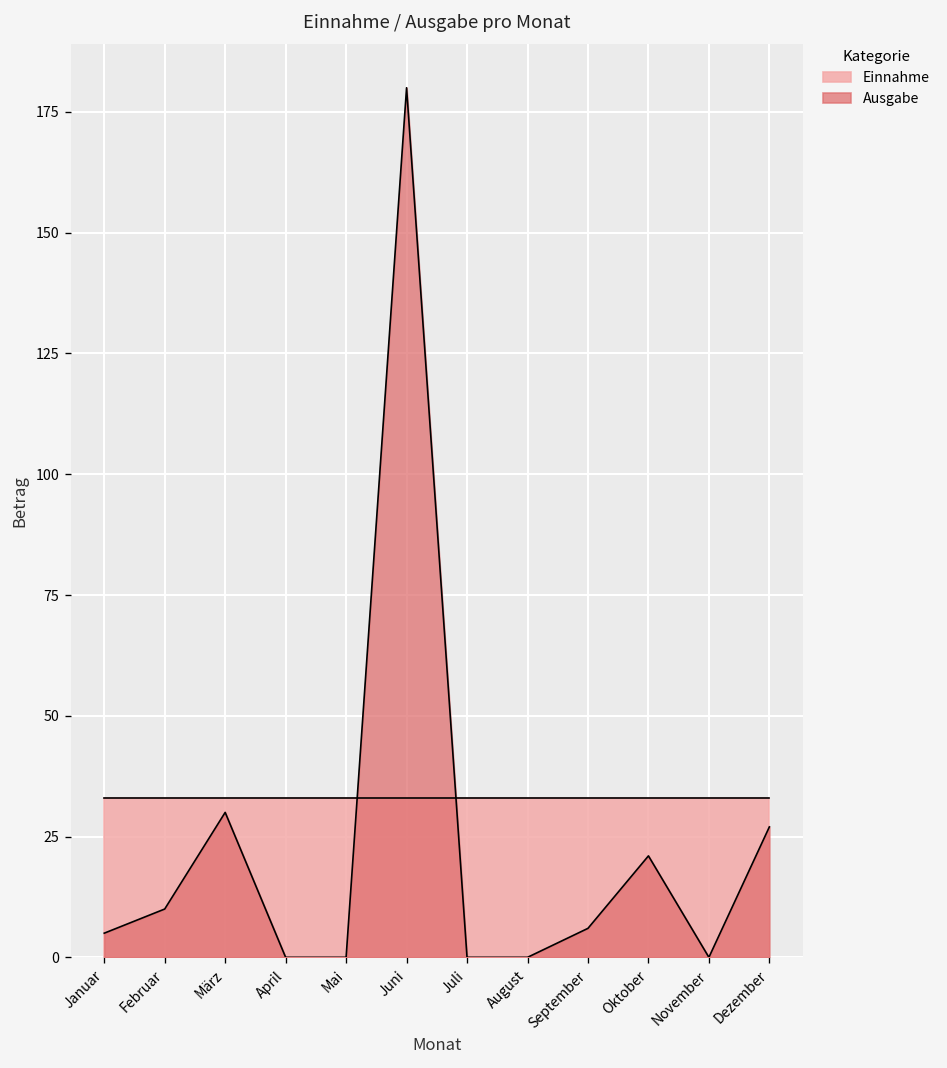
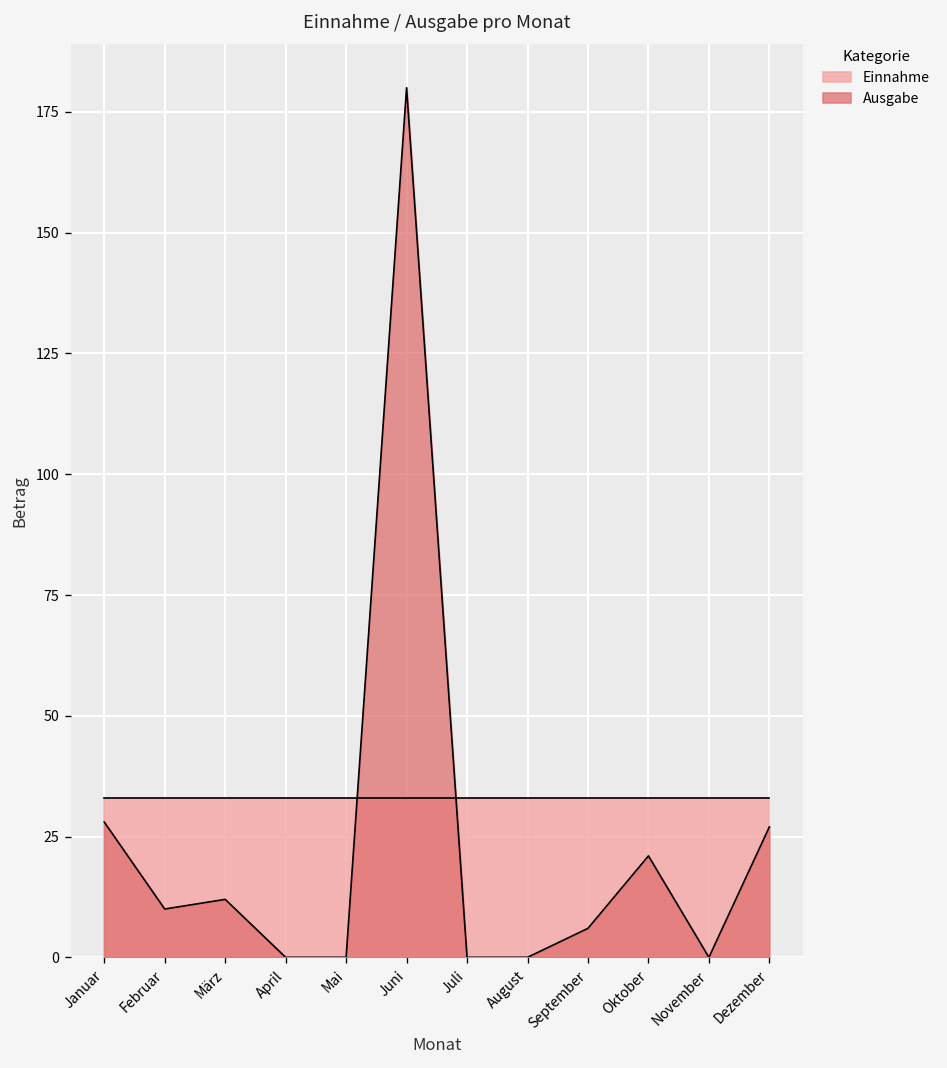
  {
    "Einnahme": {
      "Januar": 33,
      "Februar": 33,
      "März": 33,
      "April": 33,
      "Mai": 33,
      "Juni": 33,
      "Juli": 33,
      "August": 33,
      "September": 33,
      "Oktober": 33,
      "November": 33,
      "Dezember": 33
    },
    "Ausgabe": {
-     "Januar": 5,
+     "Januar": 28,
      "Februar": 10,
-     "März": 30,
+     "März": 12,
      "April": 0,
      "Mai": 0,
      "Juni": 180,
      "Juli": 0,
      "August": 0,
      "September": 6,
      "Oktober": 21,
      "November": 0,
      "Dezember": 27
    }
  }
